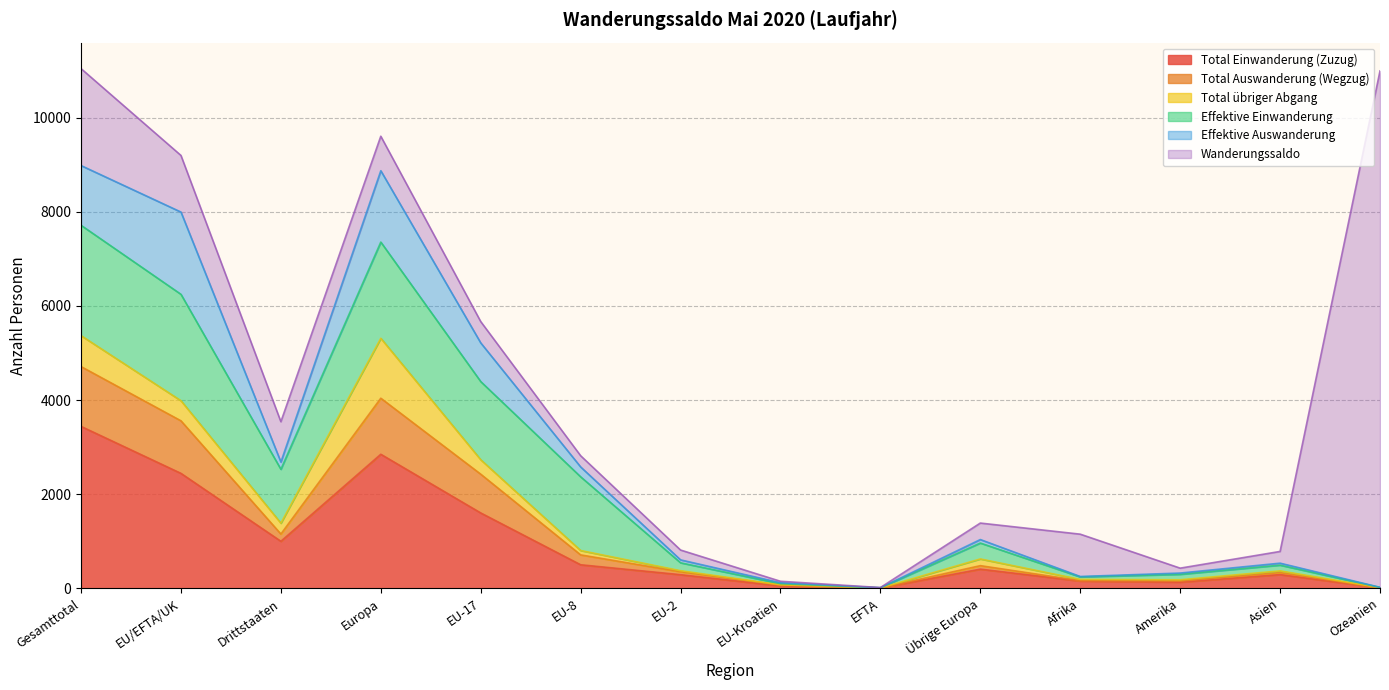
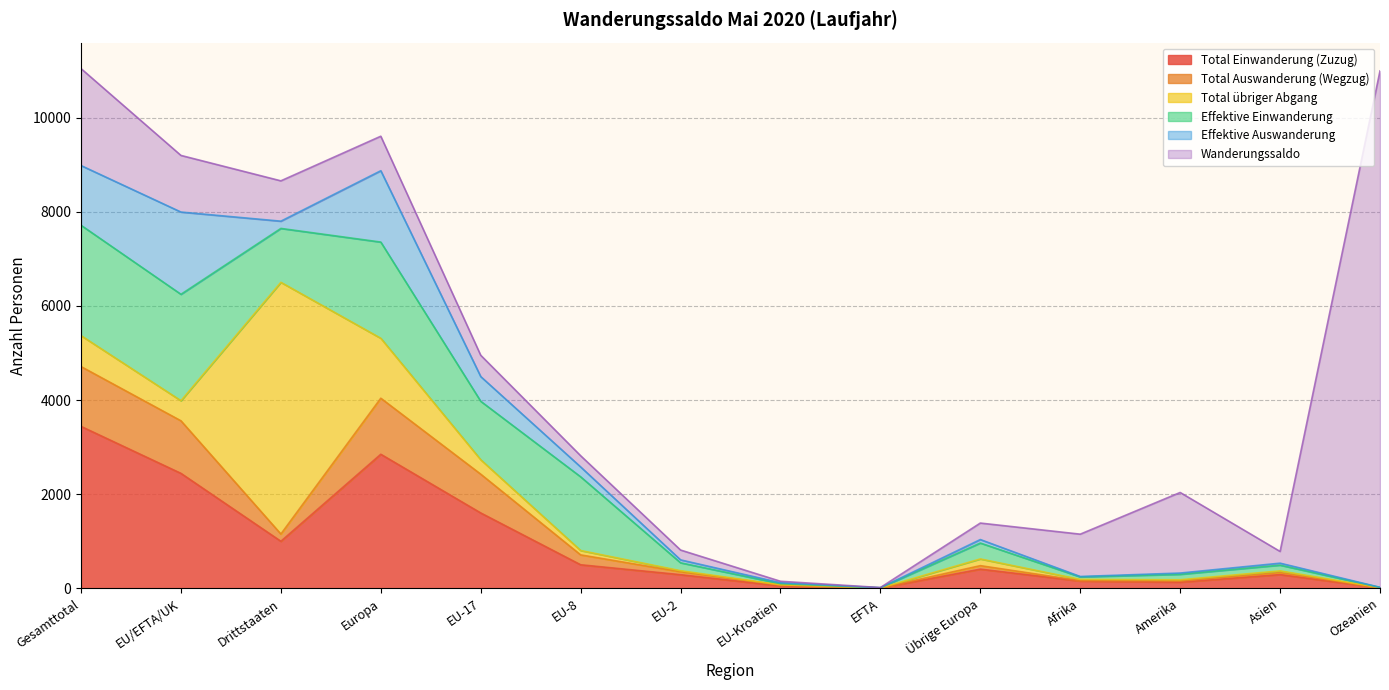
  {
    "Total übriger Abgang": {
      "Gesamttotal": 700,
      "EU/EFTA/UK": 400,
-     "Drittstaaten": 200,
+     "Drittstaaten": 5300,
      "Europa": 1300,
      "EU-17": 300,
      "EU-8": 100,
      "Übrige Europa": 100
    },
    "Effektive Einwanderung": {
      "Gesamttotal": 2300,
      "EU/EFTA/UK": 2300,
      "Drittstaaten": 1100,
      "Europa": 2000,
-     "EU-17": 1700,
+     "EU-17": 1200,
      "EU-8": 1600,
      "EU-2": 200,
      "Übrige Europa": 300
    },
    "Effektive Auswanderung": {
      "Gesamttotal": 1300,
      "EU/EFTA/UK": 1700,
      "Drittstaaten": 200,
      "Europa": 1500,
-     "EU-17": 800,
+     "EU-17": 500,
      "EU-8": 200,
      "EU-2": 100,
      "Übrige Europa": 100
    },
    "Wanderungssaldo": {
      "Gesamttotal": 2100,
      "EU/EFTA/UK": 1200,
      "Drittstaaten": 900,
      "Europa": 700,
      "EU-17": 500,
      "EU-8": 200,
      "EU-2": 200,
      "Übrige Europa": 400,
      "Afrika": 900,
-     "Amerika": 100,
+     "Amerika": 1700,
      "Asien": 200,
      "Ozeanien": 11000
    }
  }
